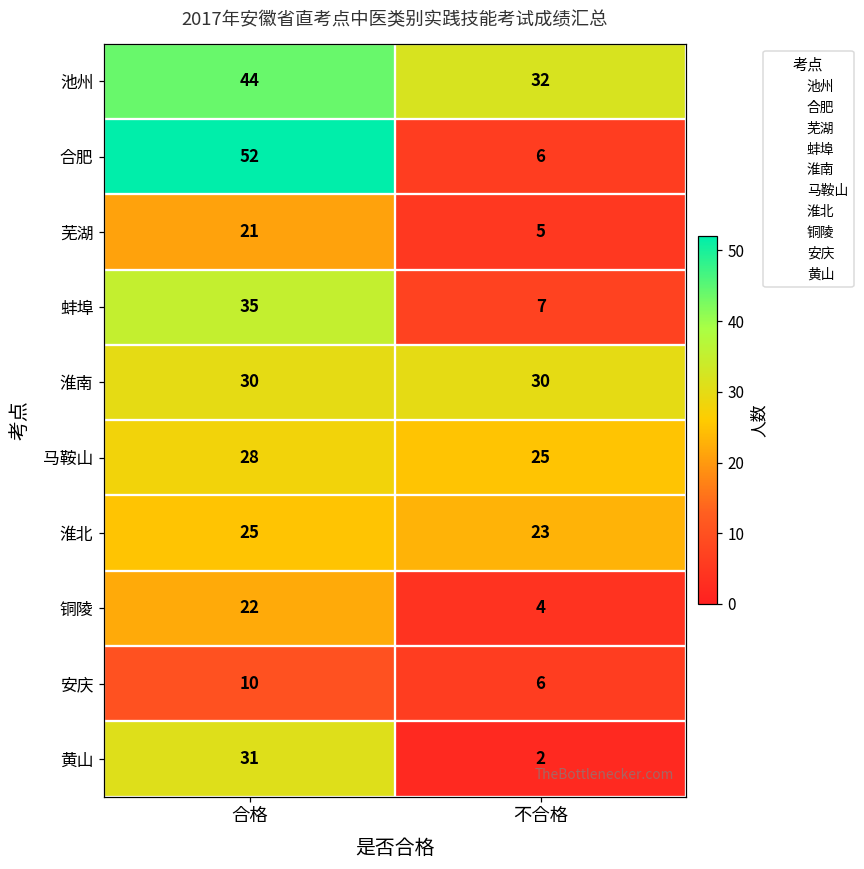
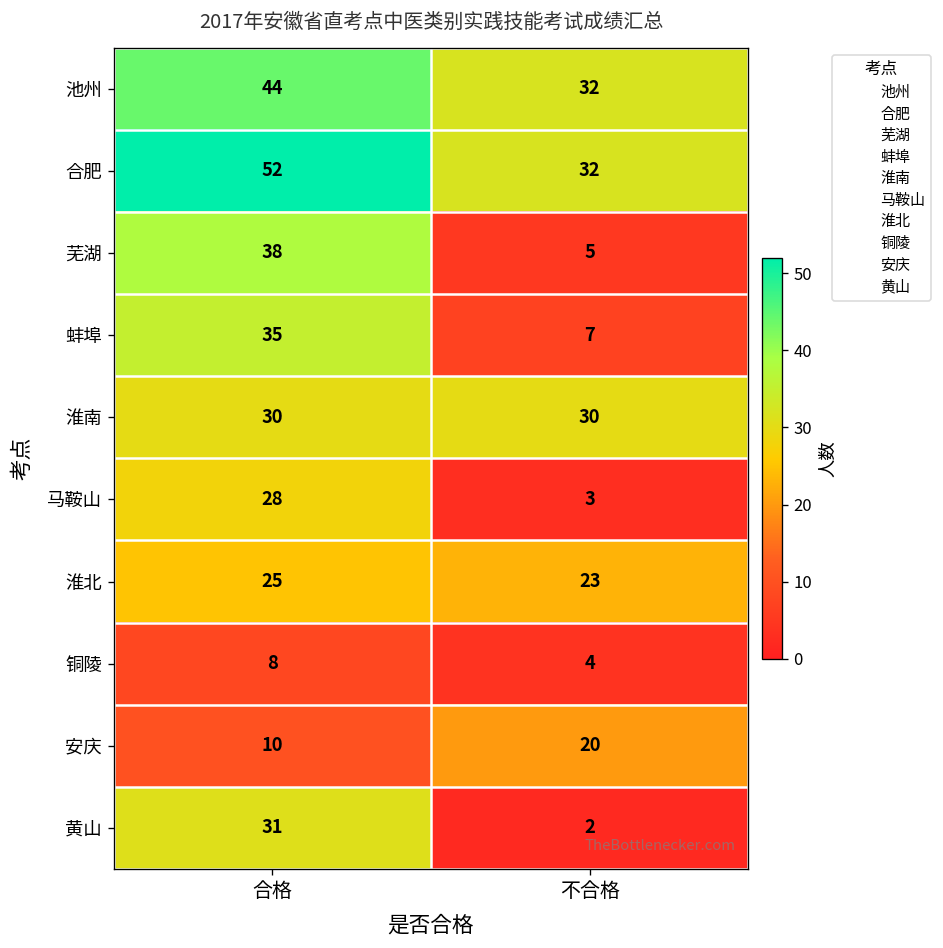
  {
    "池州": {
      "合格": 44,
      "不合格": 32
    },
    "合肥": {
      "合格": 52,
-     "不合格": 6
+     "不合格": 32
    },
    "芜湖": {
-     "合格": 21,
+     "合格": 38,
      "不合格": 5
    },
    "蚌埠": {
      "合格": 35,
      "不合格": 7
    },
    "淮南": {
      "合格": 30,
      "不合格": 30
    },
    "马鞍山": {
      "合格": 28,
-     "不合格": 25
+     "不合格": 3
    },
    "淮北": {
      "合格": 25,
      "不合格": 23
    },
    "铜陵": {
-     "合格": 22,
+     "合格": 8,
      "不合格": 4
    },
    "安庆": {
      "合格": 10,
-     "不合格": 6
+     "不合格": 20
    },
    "黄山": {
      "合格": 31
    }
  }
